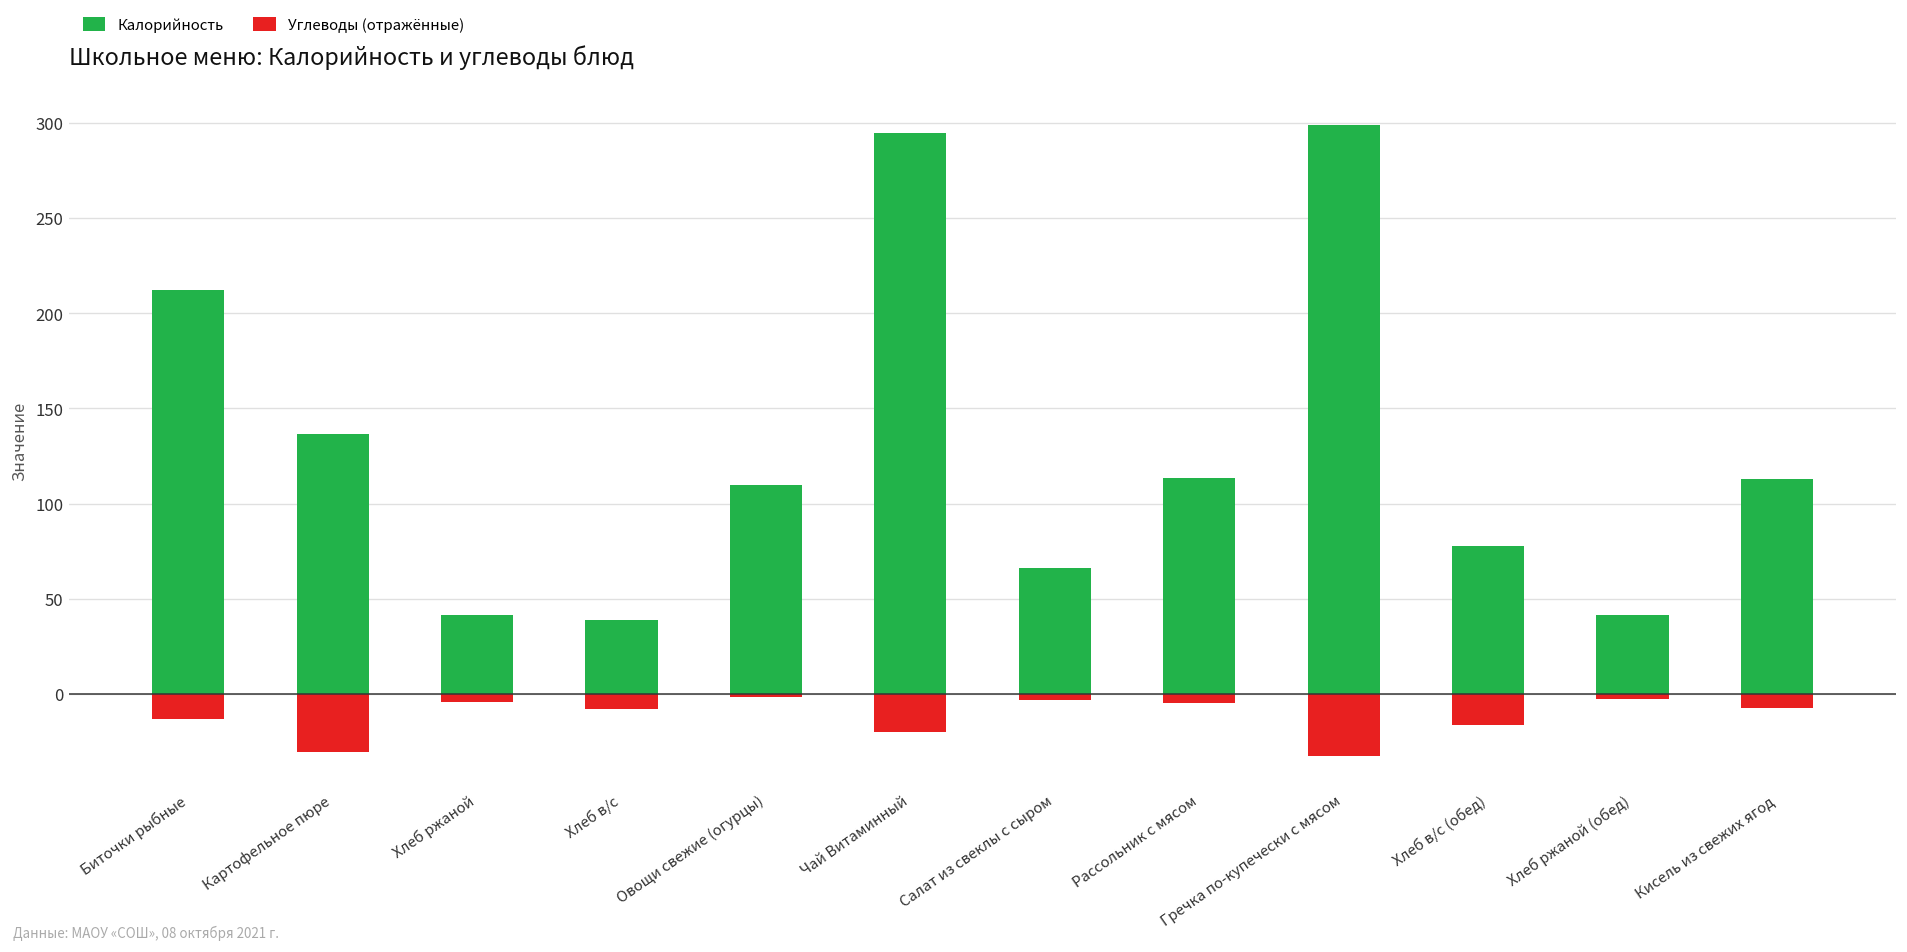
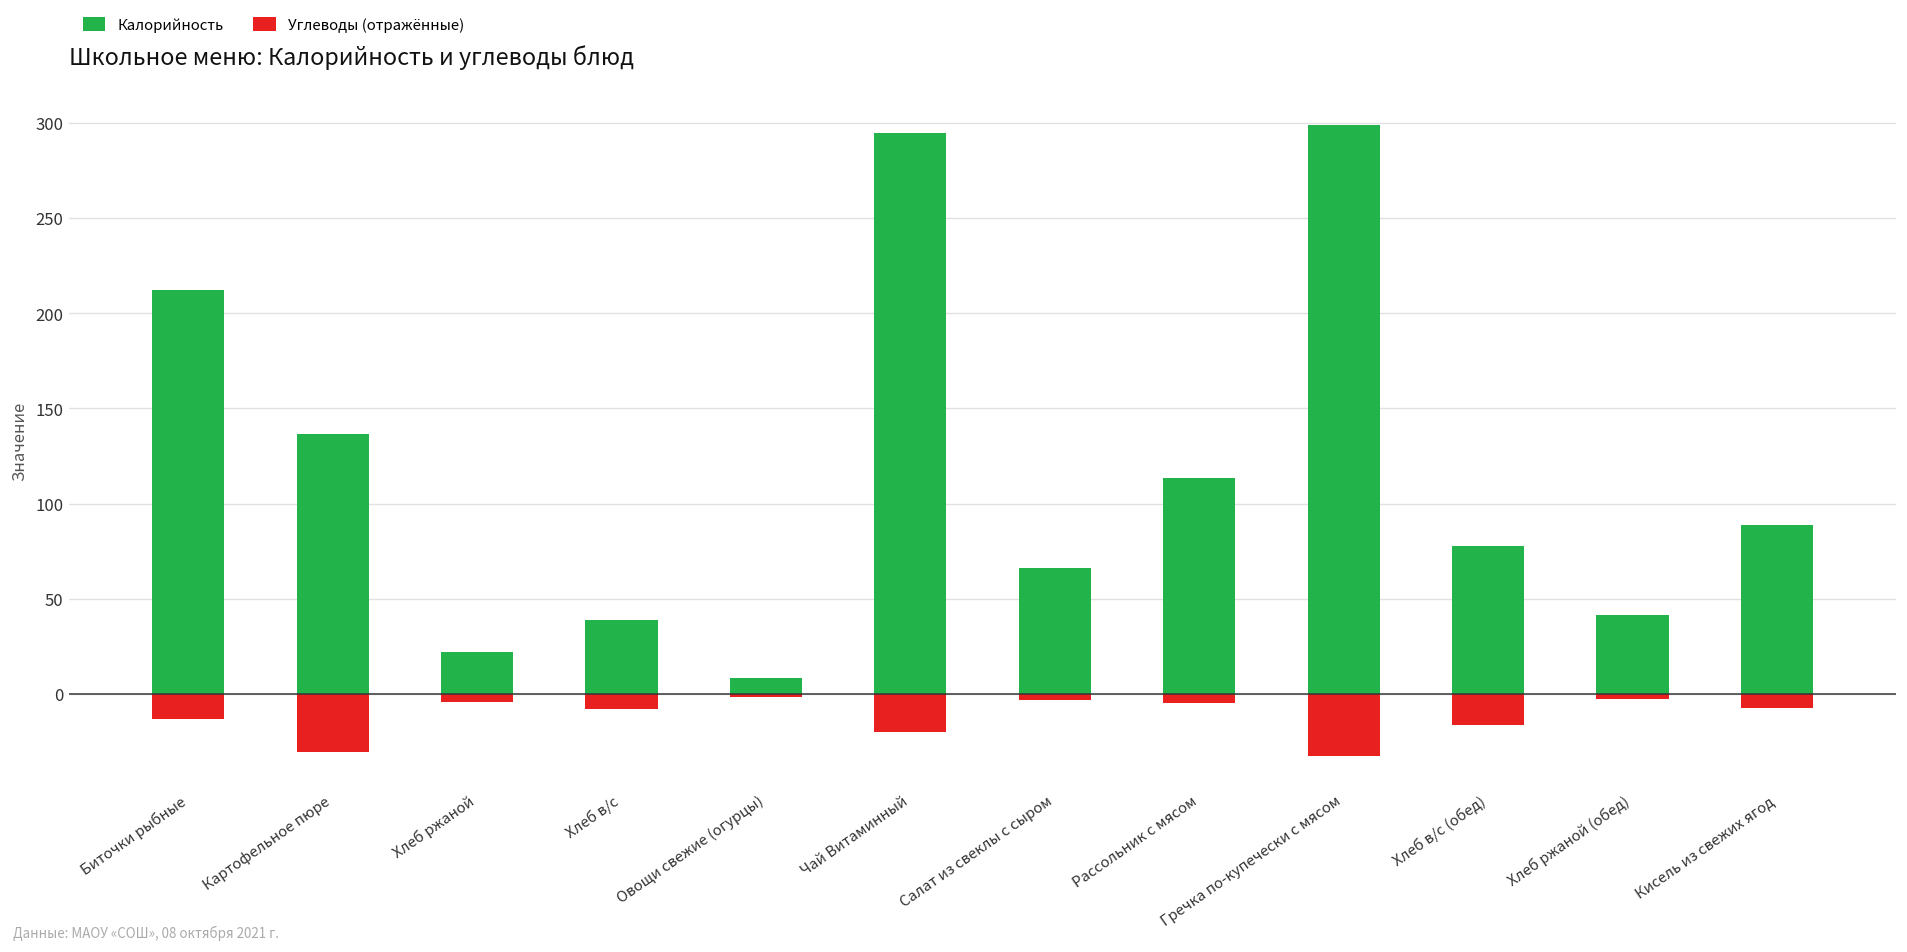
  {
    "Калорийность": {
      "Биточки рыбные": 212,
      "Картофельное пюре": 137,
-     "Хлеб ржаной": 41,
+     "Хлеб ржаной": 22,
      "Хлеб в/с": 39,
-     "Овощи свежие (огурцы)": 110,
+     "Овощи свежие (огурцы)": 8,
      "Чай Витаминный": 294,
      "Салат из свеклы с сыром": 66,
      "Рассольник с мясом": 113,
      "Гречка по-купечески с мясом": 299,
      "Хлеб в/с (обед)": 78,
      "Хлеб ржаной (обед)": 41,
-     "Кисель из свежих ягод": 113
+     "Кисель из свежих ягод": 89
    },
    "Углеводы (отражённые)": {
      "Биточки рыбные": -13,
      "Картофельное пюре": -30,
      "Хлеб ржаной": -4,
      "Хлеб в/с": -8,
      "Чай Витаминный": -20,
      "Салат из свеклы с сыром": -3,
      "Рассольник с мясом": -5,
      "Гречка по-купечески с мясом": -33,
      "Хлеб в/с (обед)": -16,
      "Хлеб ржаной (обед)": -3,
      "Кисель из свежих ягод": -8
    }
  }
